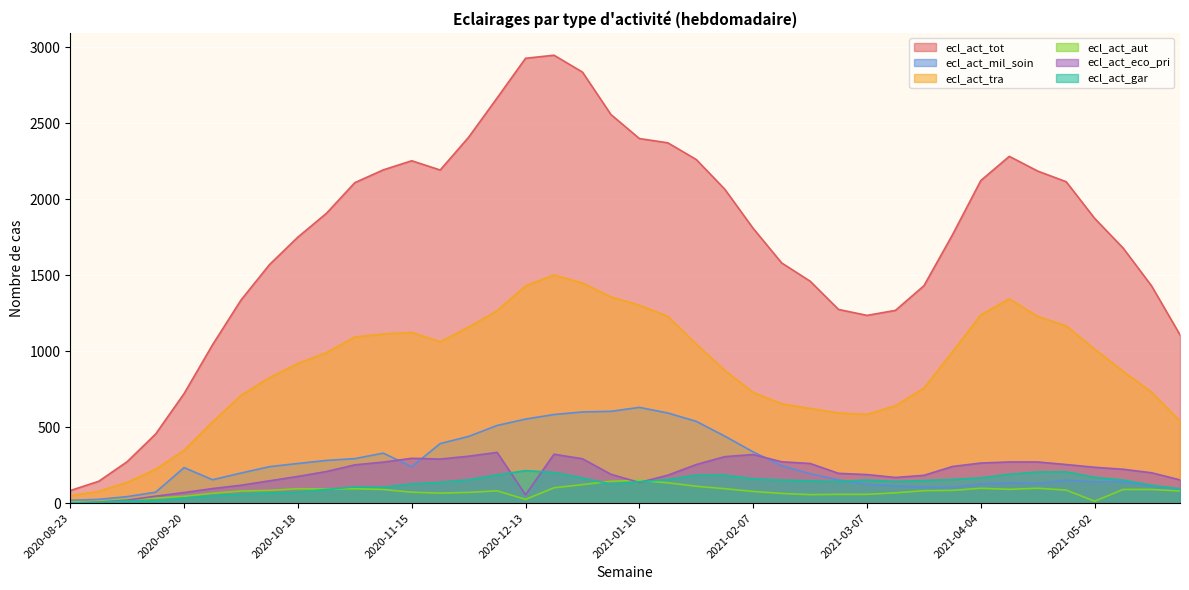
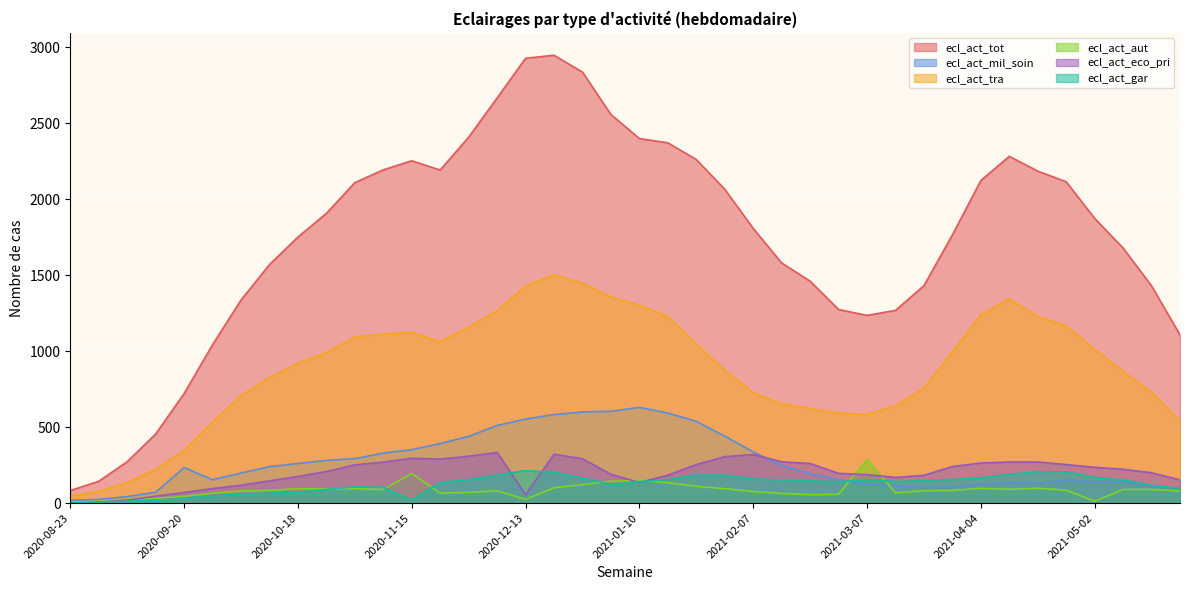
  {
    "ecl_act_tot": {
      "2020-08-23": 80,
      "2020-09-20": 720,
      "2020-10-18": 1750,
      "2020-11-15": 2250,
      "2020-12-13": 2930,
      "2021-01-10": 2400,
      "2021-02-07": 1810,
      "2021-03-07": 1240,
      "2021-04-04": 2120,
      "2021-05-02": 1870
    },
    "ecl_act_mil_soin": {
      "2020-09-20": 230,
      "2020-10-18": 260,
-     "2020-11-15": 240,
+     "2020-11-15": 350,
      "2020-12-13": 550,
      "2021-01-10": 630,
      "2021-02-07": 340,
      "2021-03-07": 120,
      "2021-04-04": 130,
      "2021-05-02": 140
    },
    "ecl_act_tra": {
      "2020-08-23": 50,
      "2020-09-20": 350,
      "2020-10-18": 920,
      "2020-11-15": 1120,
      "2020-12-13": 1430,
      "2021-01-10": 1300,
      "2021-02-07": 730,
      "2021-03-07": 580,
      "2021-04-04": 1240,
      "2021-05-02": 1010
    },
    "ecl_act_aut": {
      "2020-10-18": 100,
-     "2020-11-15": 70,
+     "2020-11-15": 200,
      "2020-12-13": 30,
      "2021-02-07": 80,
-     "2021-03-07": 60,
+     "2021-03-07": 290,
      "2021-04-04": 100,
      "2021-05-02": 10
    },
    "ecl_act_eco_pri": {
      "2020-09-20": 70,
      "2020-10-18": 180,
      "2020-11-15": 300,
      "2020-12-13": 60,
      "2021-02-07": 320,
      "2021-03-07": 190,
      "2021-04-04": 260,
      "2021-05-02": 240
    },
    "ecl_act_gar": {
      "2020-10-18": 70,
-     "2020-11-15": 130,
+     "2020-11-15": 20,
      "2020-12-13": 210,
      "2021-02-07": 160,
      "2021-03-07": 150,
      "2021-04-04": 170,
      "2021-05-02": 170
    }
  }
